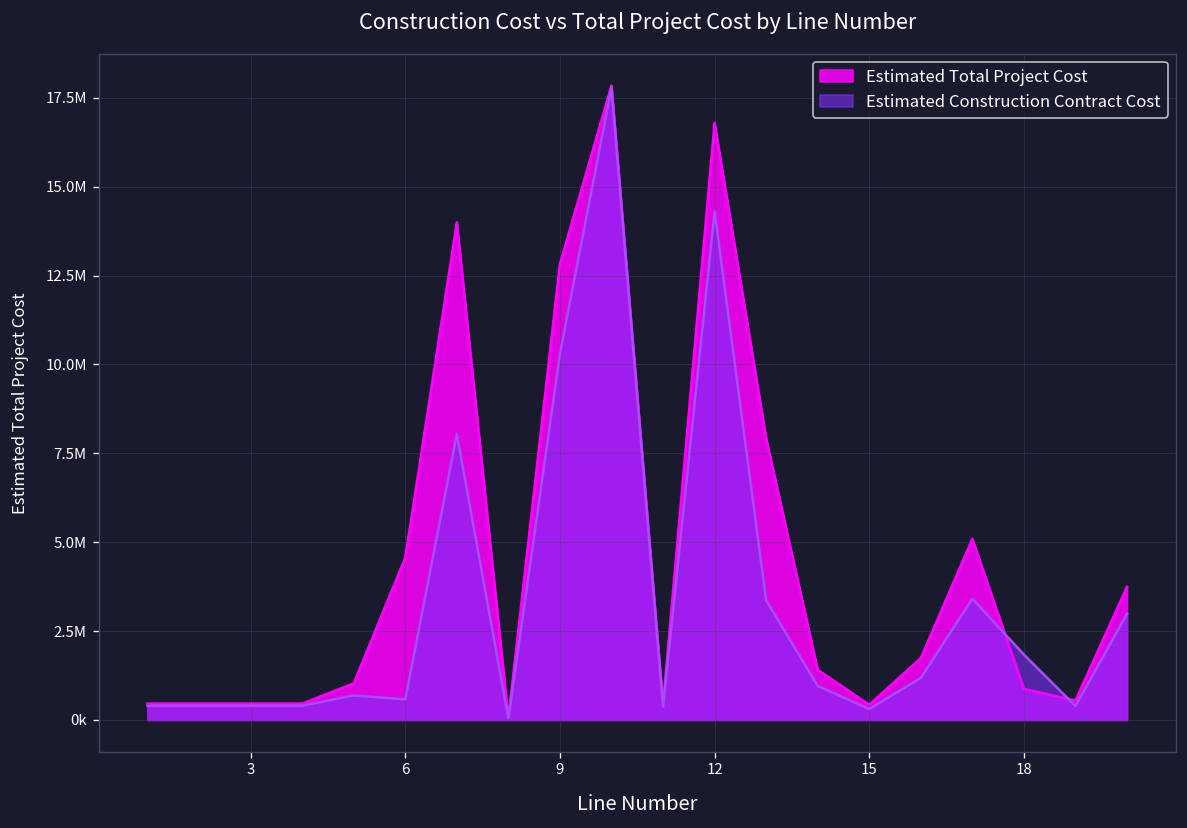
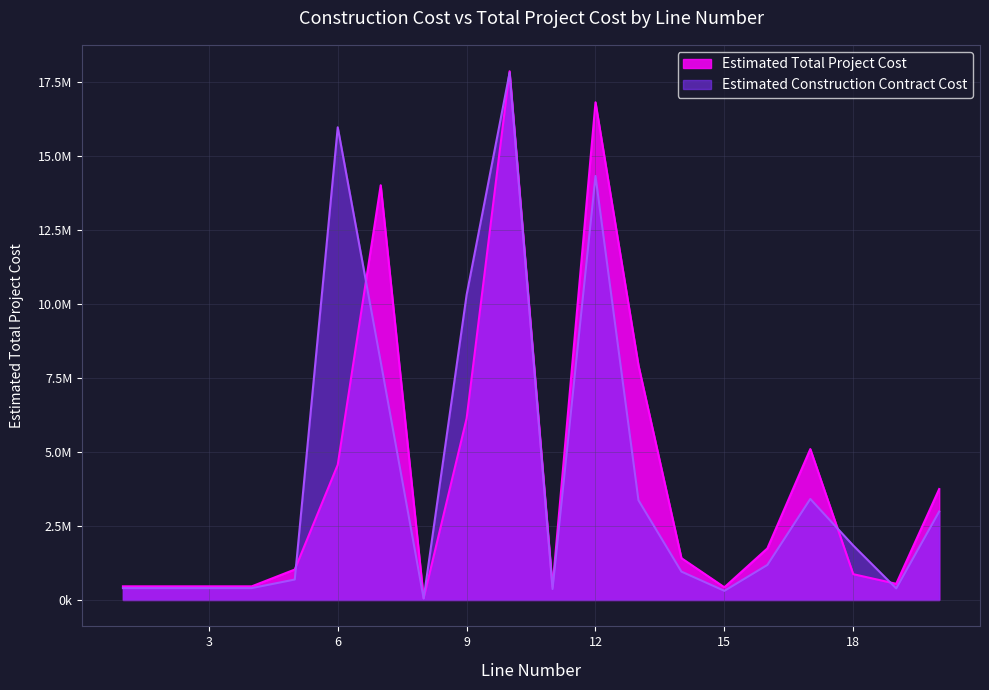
  {
    "Estimated Total Project Cost": {
      "6": 4600000,
-     "9": 12800000,
+     "9": 6100000,
      "12": 16800000,
      "15": 400000,
      "18": 900000
    },
    "Estimated Construction Contract Cost": {
-     "6": 600000,
+     "6": 16000000,
      "9": 10300000,
      "12": 14300000,
      "15": 300000,
      "18": 1800000
    }
  }
